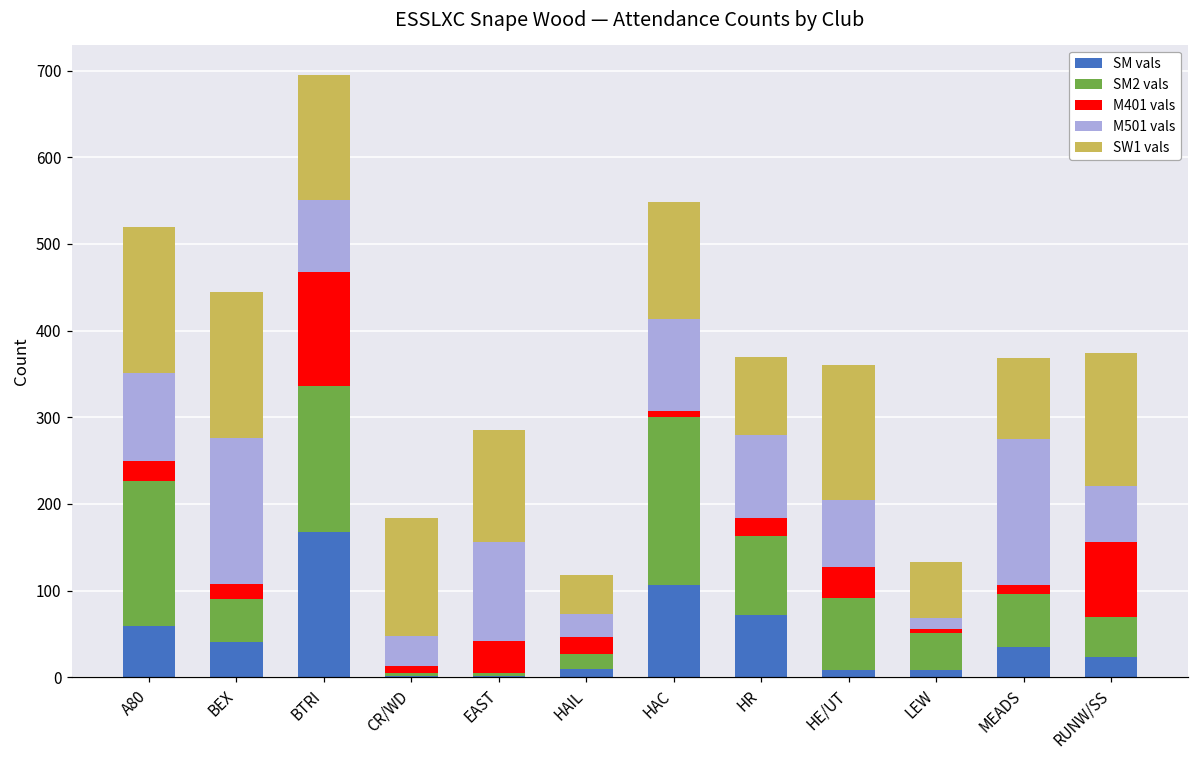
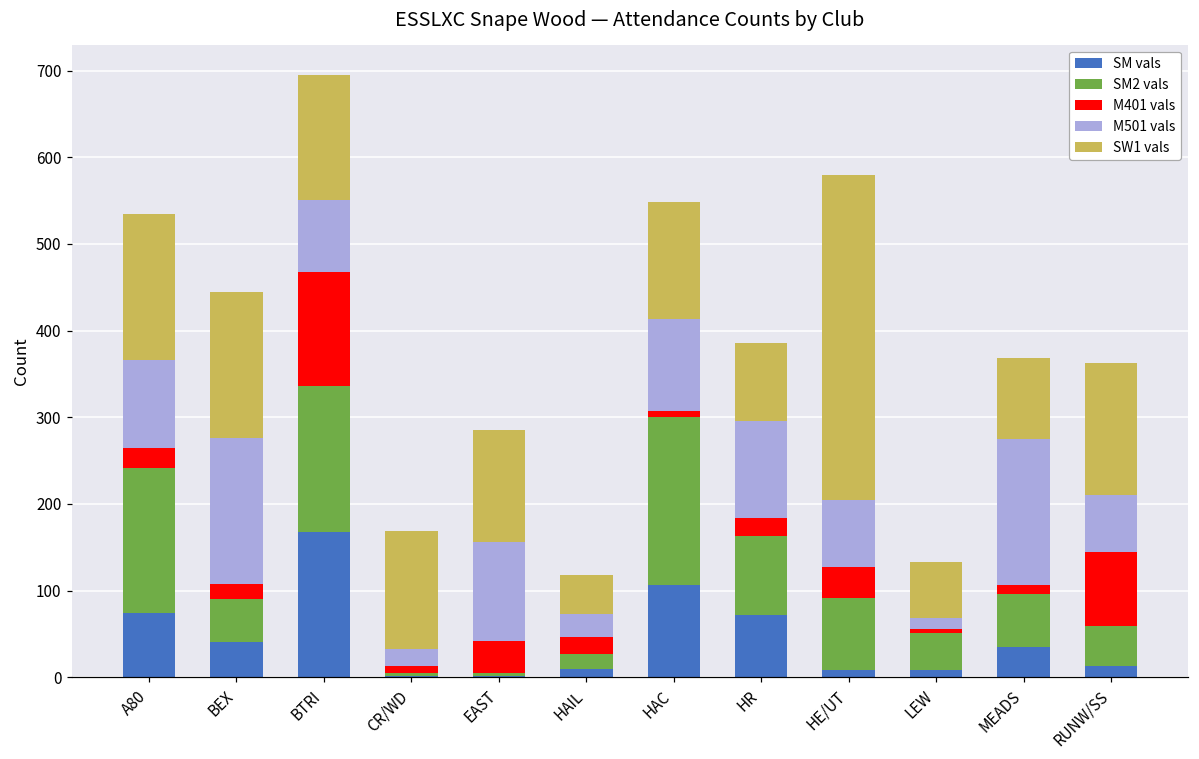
  {
    "SM vals": {
-     "A80": 60,
+     "A80": 70,
      "BEX": 40,
      "BTRI": 170,
      "HAIL": 10,
      "HAC": 110,
      "HR": 70,
      "HE/UT": 10,
      "LEW": 10,
      "MEADS": 40,
-     "RUNW/SS": 20
+     "RUNW/SS": 10
    },
    "SM2 vals": {
      "A80": 170,
      "BEX": 50,
      "BTRI": 170,
      "EAST": 0,
      "HAIL": 20,
      "HAC": 190,
      "HR": 90,
      "HE/UT": 80,
      "LEW": 40,
      "MEADS": 60,
      "RUNW/SS": 50
    },
    "M401 vals": {
      "A80": 20,
      "BEX": 20,
      "BTRI": 130,
      "CR/WD": 10,
      "EAST": 40,
      "HAIL": 20,
      "HAC": 10,
      "HR": 20,
      "HE/UT": 40,
      "LEW": 10,
      "MEADS": 10,
      "RUNW/SS": 90
    },
    "M501 vals": {
      "A80": 100,
      "BEX": 170,
      "BTRI": 80,
-     "CR/WD": 40,
+     "CR/WD": 20,
      "EAST": 110,
      "HAIL": 30,
      "HAC": 110,
-     "HR": 100,
+     "HR": 110,
      "HE/UT": 80,
      "LEW": 10,
      "MEADS": 170,
      "RUNW/SS": 70
    },
    "SW1 vals": {
      "A80": 170,
      "BEX": 170,
      "BTRI": 140,
      "CR/WD": 140,
      "EAST": 130,
      "HAIL": 50,
      "HAC": 140,
      "HR": 90,
-     "HE/UT": 160,
+     "HE/UT": 380,
      "LEW": 70,
      "MEADS": 90,
      "RUNW/SS": 150
    }
  }
